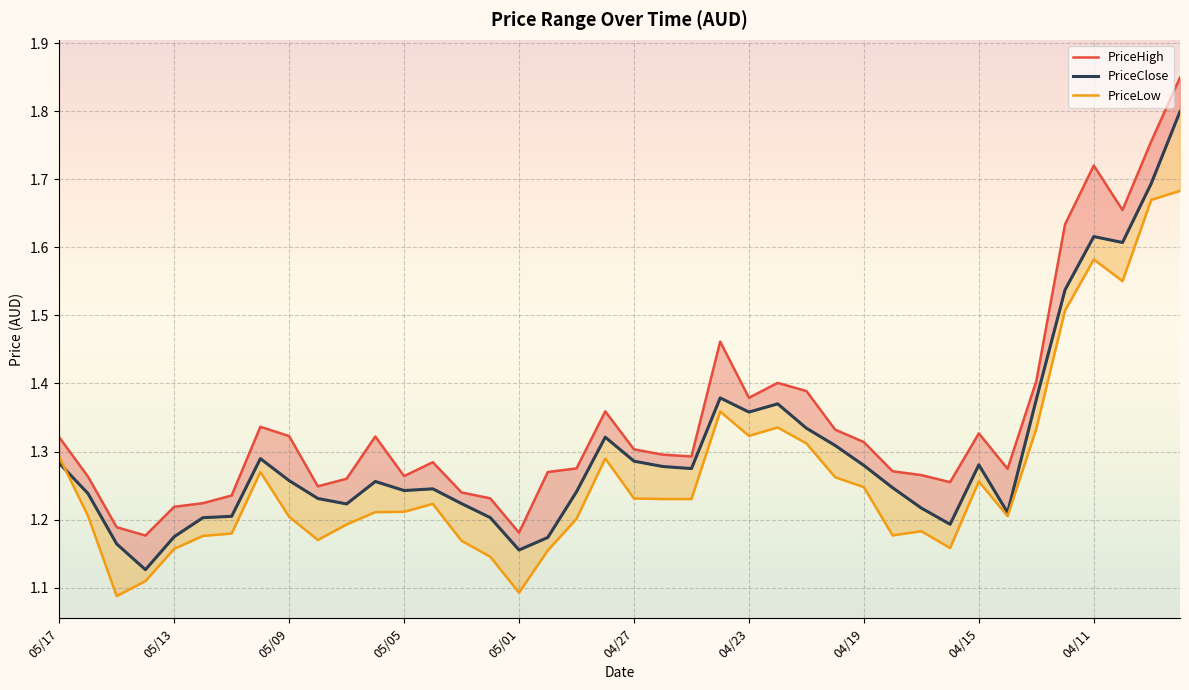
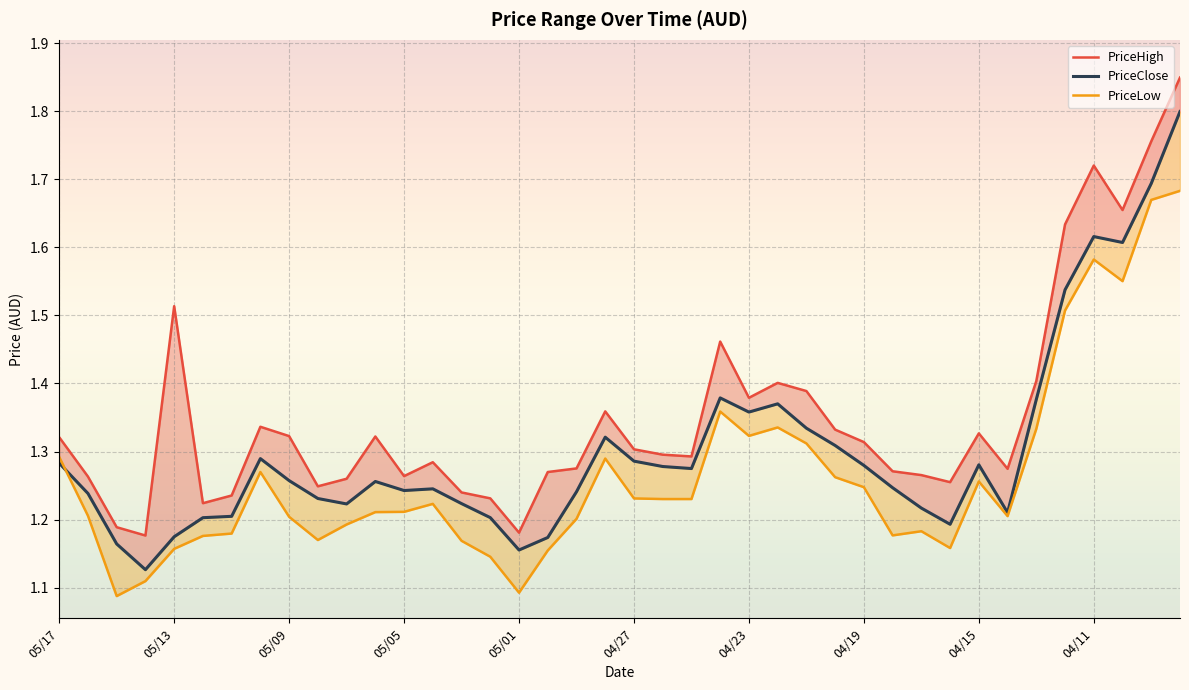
  {
    "PriceHigh": {
      "05/17": 1.32,
-     "05/13": 1.22,
+     "05/13": 1.51,
      "05/09": 1.32,
      "05/05": 1.26,
      "05/01": 1.18,
      "04/27": 1.30,
      "04/23": 1.38,
      "04/19": 1.31,
      "04/15": 1.33,
      "04/11": 1.72
    },
    "PriceClose": {
      "05/17": 1.28
    }
  }
